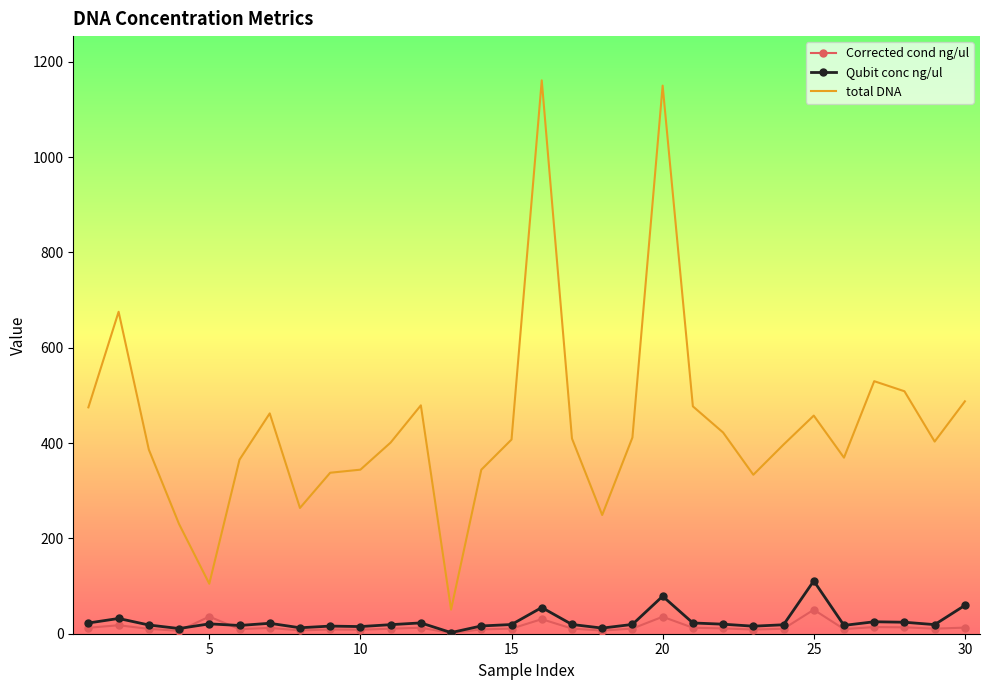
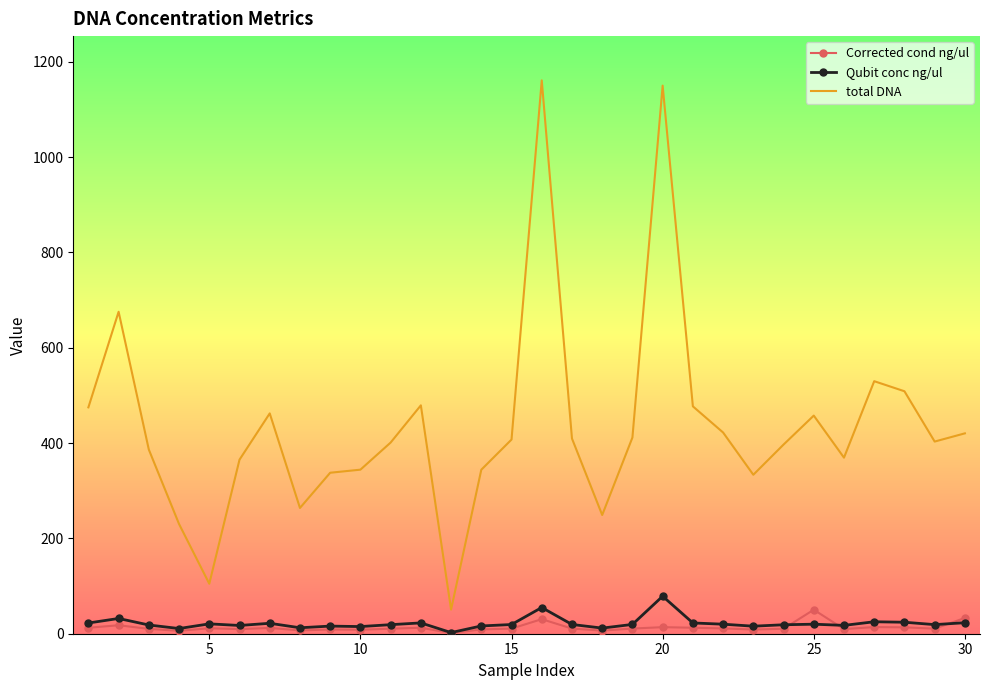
  {
    "Corrected cond ng/ul": {
-     "5": 40,
+     "5": 10,
      "10": 10,
      "15": 10,
-     "20": 40,
+     "20": 10,
      "25": 50,
-     "30": 10
+     "30": 30
    },
    "Qubit conc ng/ul": {
      "5": 20,
      "10": 20,
      "15": 20,
      "20": 80,
-     "25": 110,
-     "30": 60
+     "25": 20,
+     "30": 20
    },
    "total DNA": {
      "5": 100,
      "10": 340,
      "15": 410,
      "20": 1150,
      "25": 460,
-     "30": 490
+     "30": 420
    }
  }
